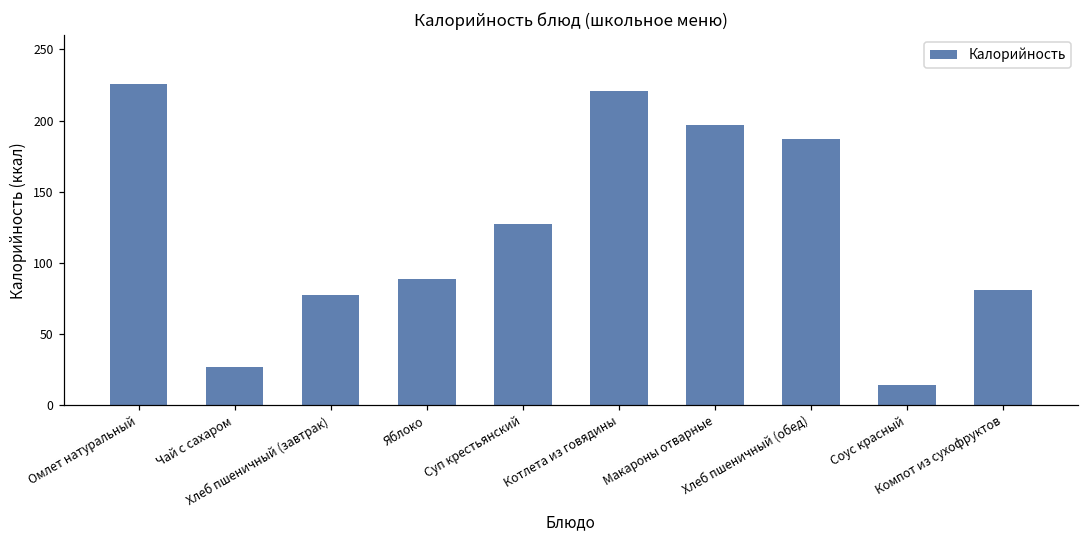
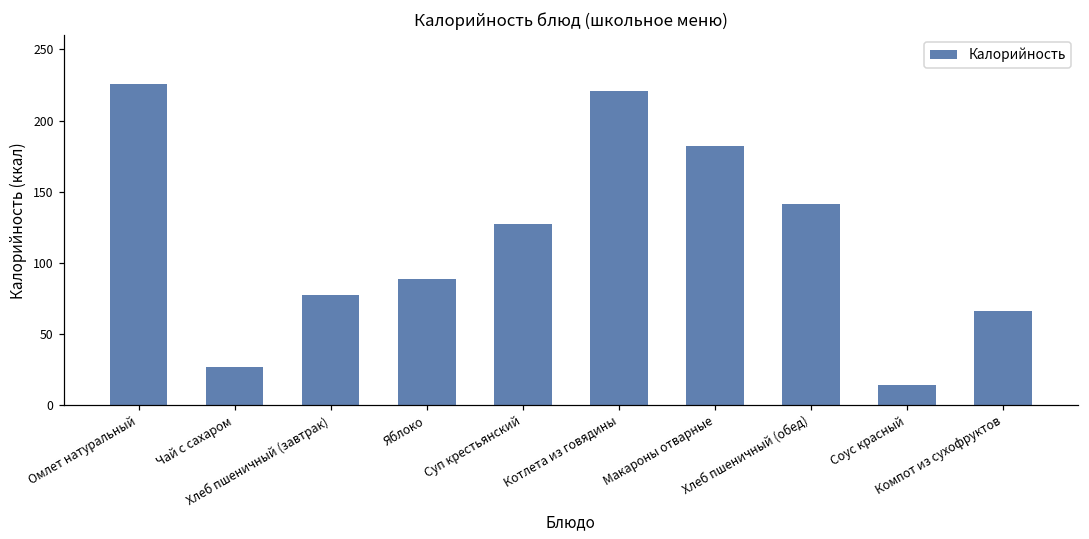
  {
    "Омлет натуральный": 226,
    "Чай с сахаром": 27,
    "Хлеб пшеничный (завтрак)": 78,
    "Яблоко": 89,
    "Суп крестьянский": 127,
    "Котлета из говядины": 221,
-   "Макароны отварные": 197,
-   "Хлеб пшеничный (обед)": 187,
+   "Макароны отварные": 182,
+   "Хлеб пшеничный (обед)": 141,
    "Соус красный": 14,
-   "Компот из сухофруктов": 81
+   "Компот из сухофруктов": 66
  }
